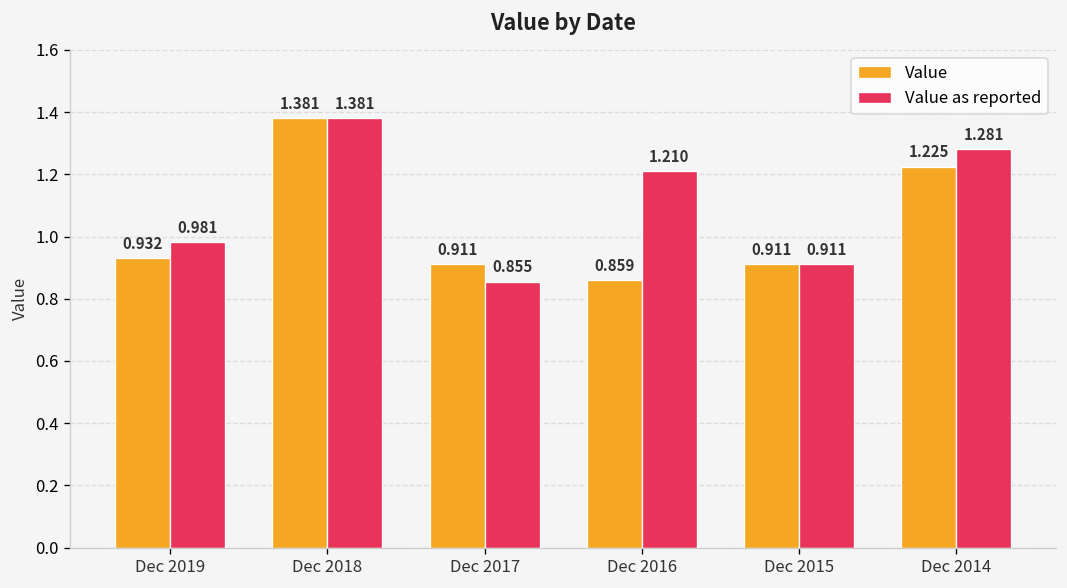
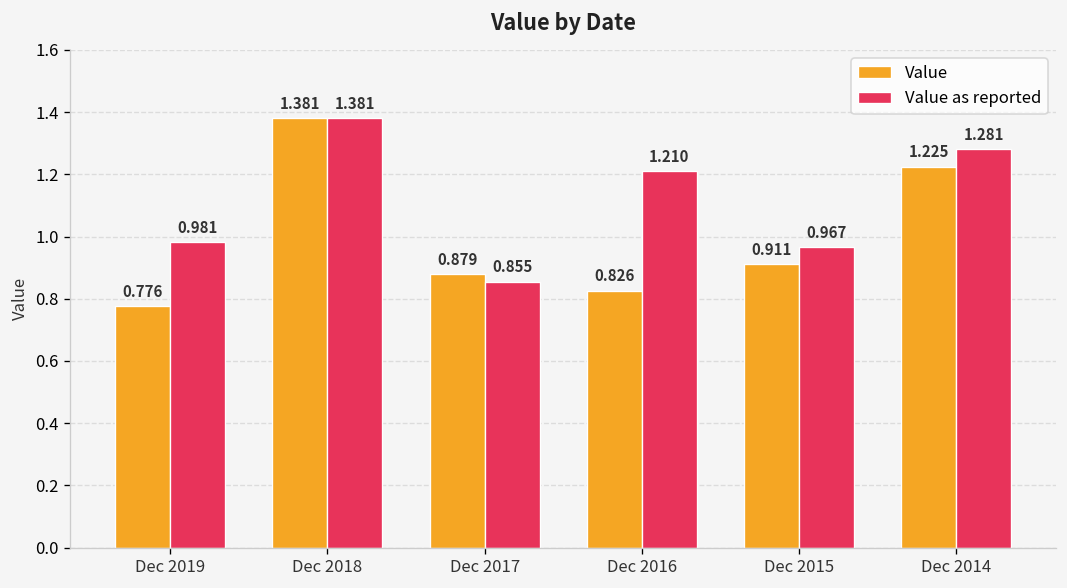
  {
    "Value": {
-     "Dec 2019": 0.932,
+     "Dec 2019": 0.776,
      "Dec 2018": 1.381,
-     "Dec 2017": 0.911,
-     "Dec 2016": 0.859,
+     "Dec 2017": 0.879,
+     "Dec 2016": 0.826,
      "Dec 2015": 0.911,
      "Dec 2014": 1.225
    },
    "Value as reported": {
      "Dec 2019": 0.981,
      "Dec 2018": 1.381,
      "Dec 2017": 0.855,
      "Dec 2016": 1.210,
-     "Dec 2015": 0.911,
+     "Dec 2015": 0.967,
      "Dec 2014": 1.281
    }
  }
